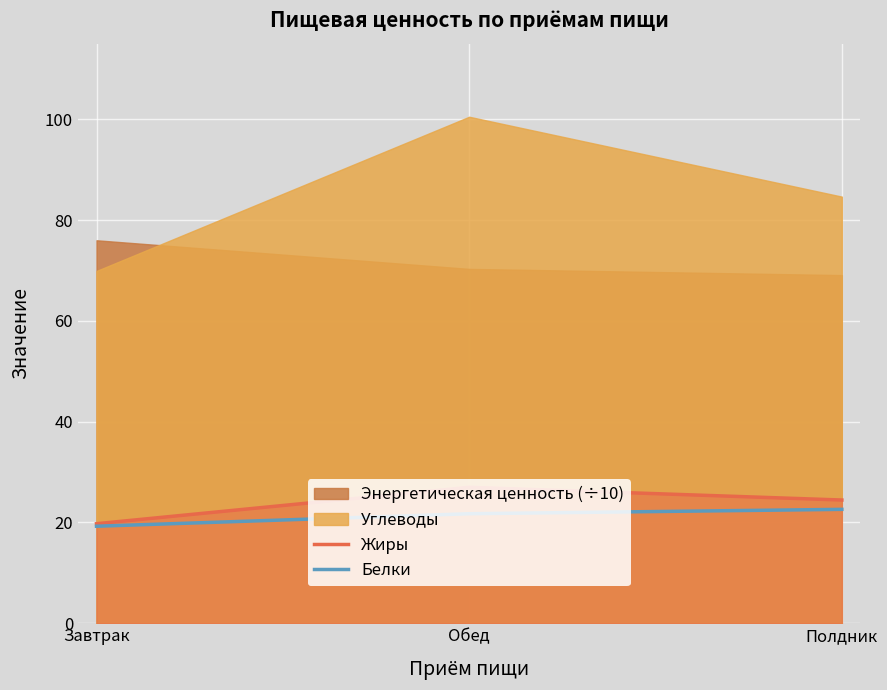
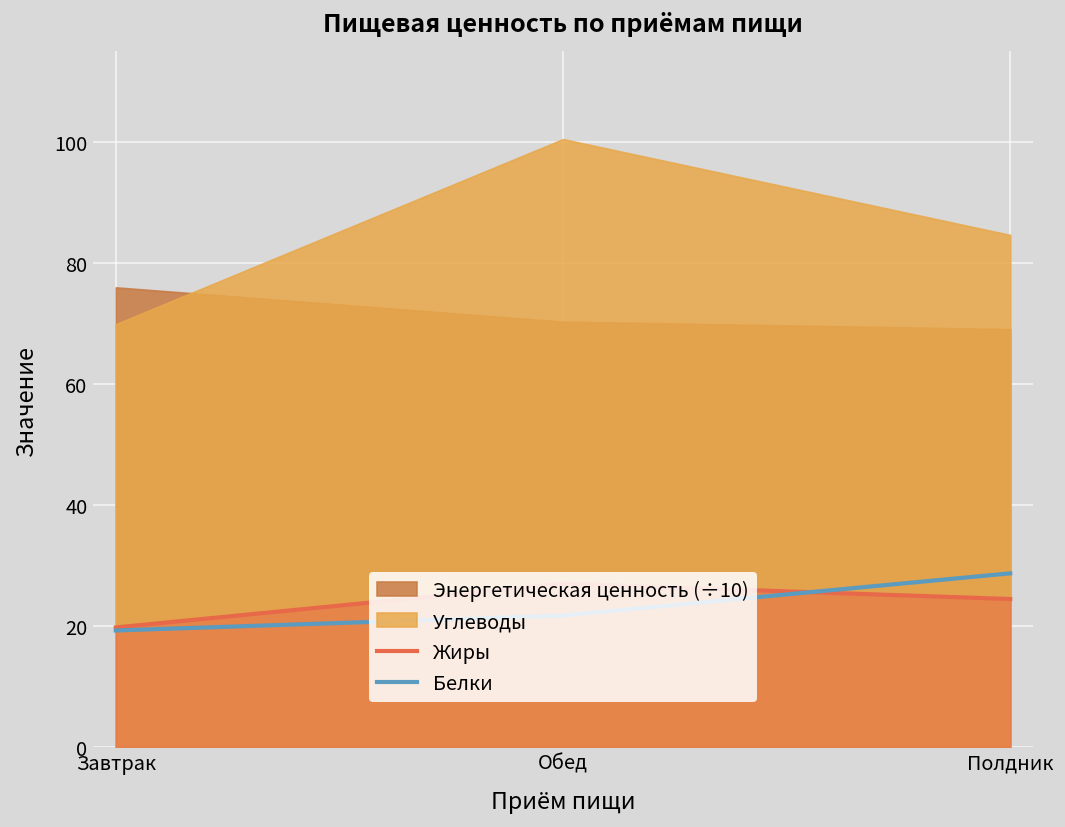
  {
    "Белки": {
-     "Полдник": 23
+     "Полдник": 29
    }
  }
